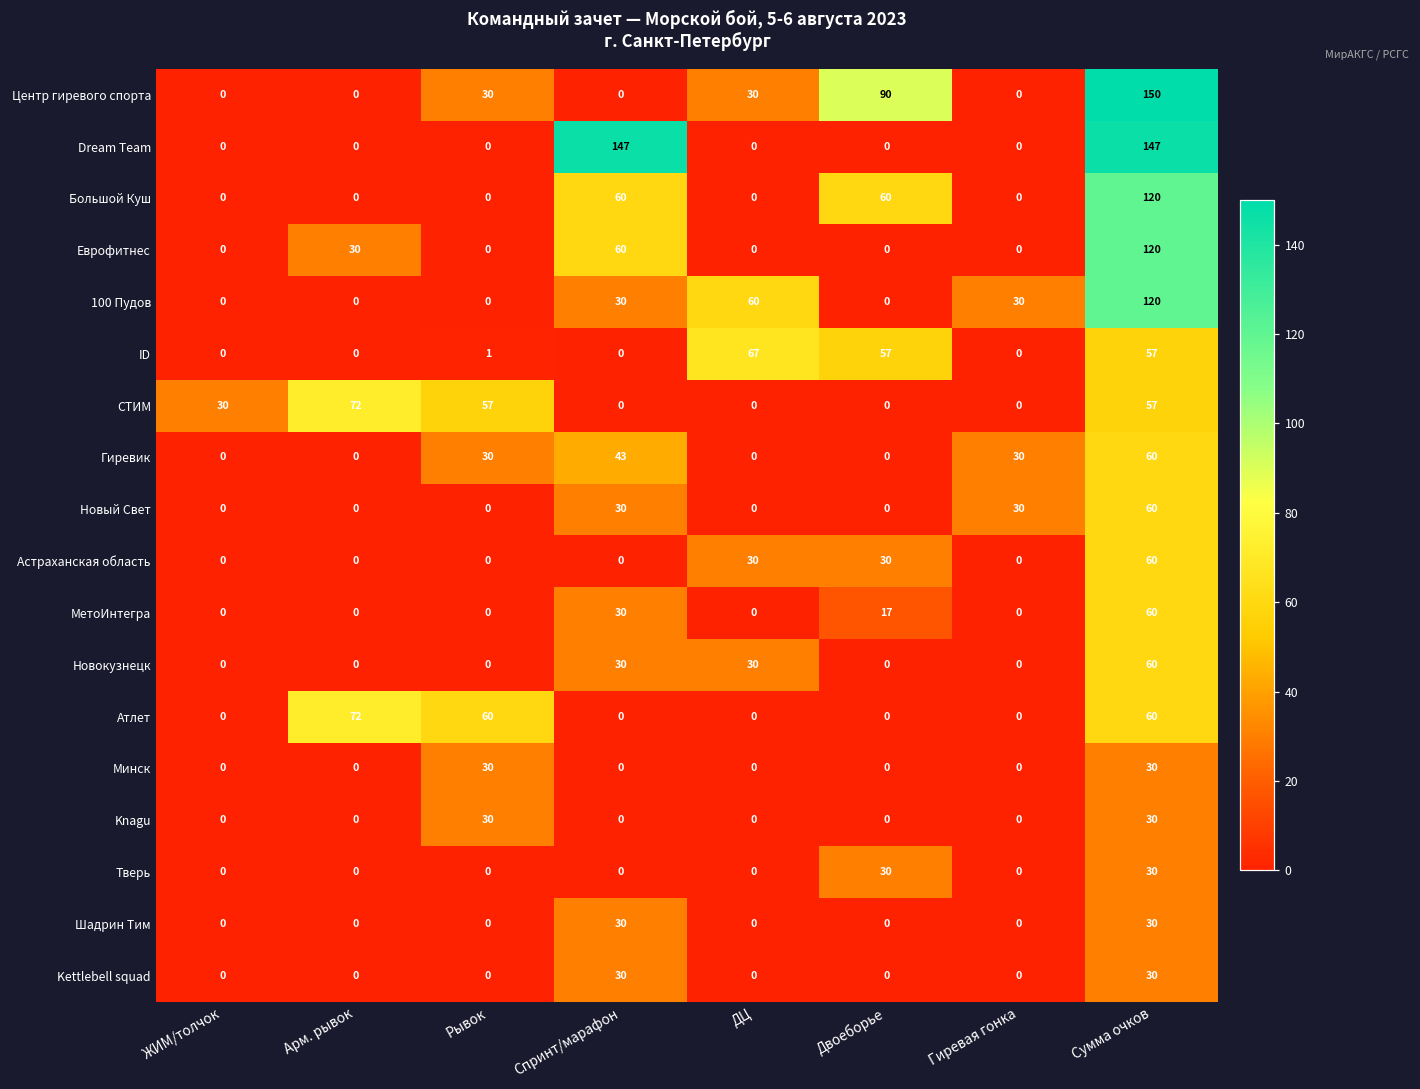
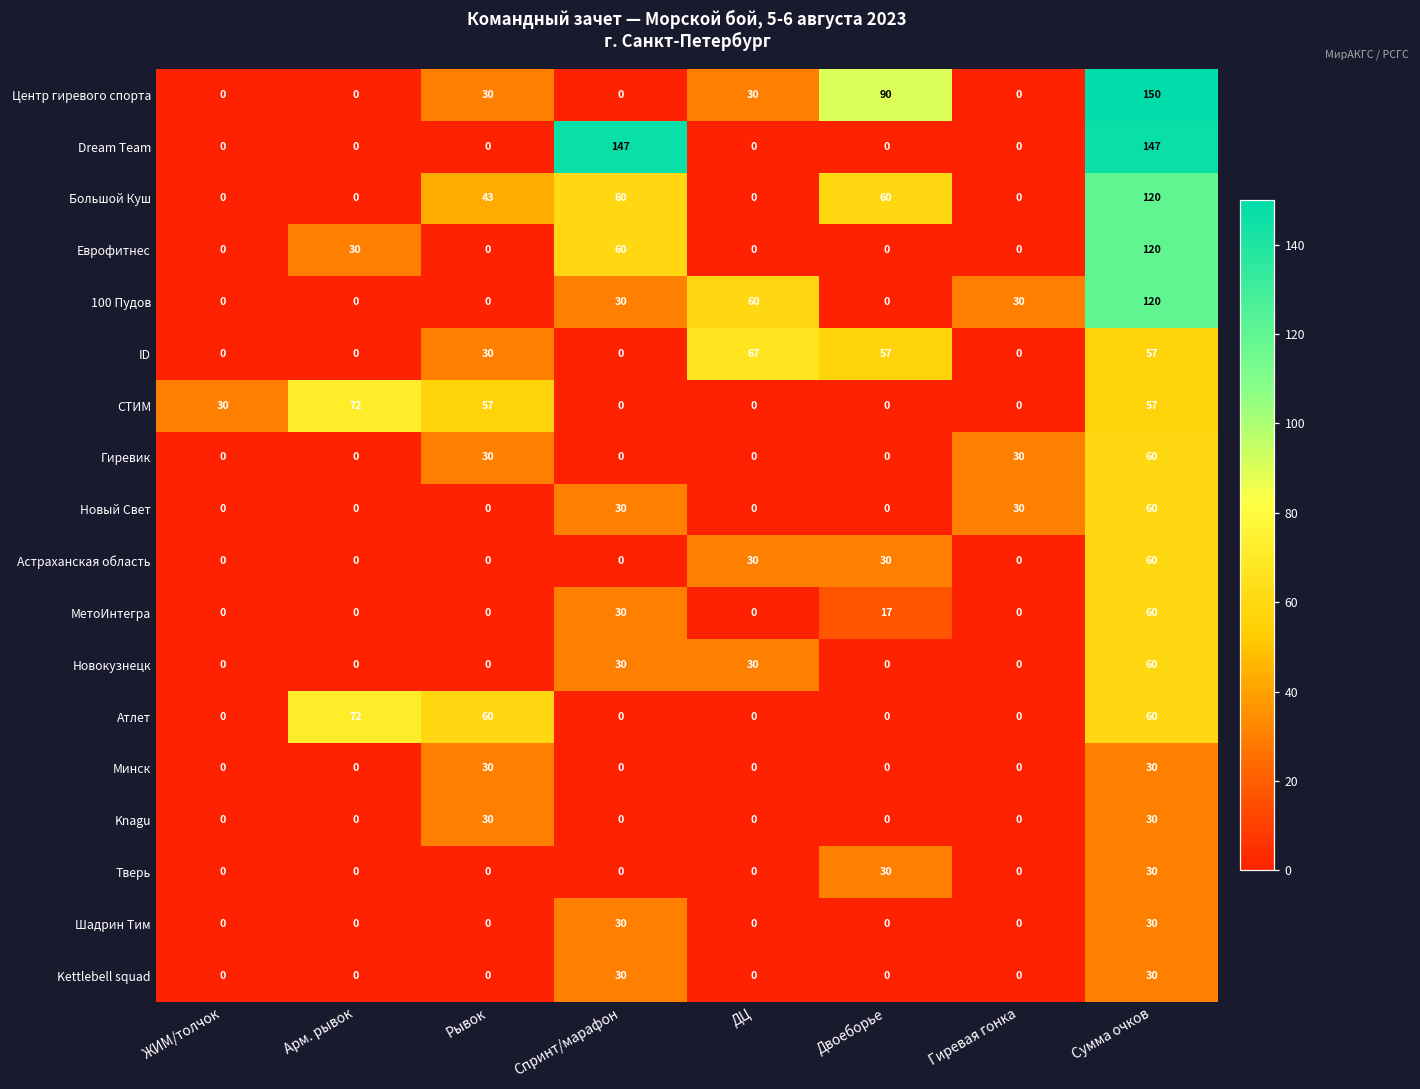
  {
    "Центр гиревого спорта": {
      "ЖИМ/толчок": 0,
      "Арм. рывок": 0,
      "Рывок": 30,
      "Спринт/марафон": 0,
      "ДЦ": 30,
      "Двоеборье": 90,
      "Гиревая гонка": 0,
      "Сумма очков": 150
    },
    "Dream Team": {
      "ЖИМ/толчок": 0,
      "Арм. рывок": 0,
      "Рывок": 0,
      "Спринт/марафон": 147,
      "ДЦ": 0,
      "Двоеборье": 0,
      "Гиревая гонка": 0,
      "Сумма очков": 147
    },
    "Большой Куш": {
      "ЖИМ/толчок": 0,
      "Арм. рывок": 0,
-     "Рывок": 0,
+     "Рывок": 43,
      "Спринт/марафон": 60,
      "ДЦ": 0,
      "Двоеборье": 60,
      "Гиревая гонка": 0,
      "Сумма очков": 120
    },
    "Еврофитнес": {
      "ЖИМ/толчок": 0,
      "Арм. рывок": 30,
      "Рывок": 0,
      "Спринт/марафон": 60,
      "ДЦ": 0,
      "Двоеборье": 0,
      "Гиревая гонка": 0,
      "Сумма очков": 120
    },
    "100 Пудов": {
      "ЖИМ/толчок": 0,
      "Арм. рывок": 0,
      "Рывок": 0,
      "Спринт/марафон": 30,
      "ДЦ": 60,
      "Двоеборье": 0,
      "Гиревая гонка": 30,
      "Сумма очков": 120
    },
    "ID": {
      "ЖИМ/толчок": 0,
      "Арм. рывок": 0,
-     "Рывок": 1,
+     "Рывок": 30,
      "Спринт/марафон": 0,
      "ДЦ": 67,
      "Двоеборье": 57,
      "Гиревая гонка": 0,
      "Сумма очков": 57
    },
    "СТИМ": {
      "ЖИМ/толчок": 30,
      "Арм. рывок": 72,
      "Рывок": 57,
      "Спринт/марафон": 0,
      "ДЦ": 0,
      "Двоеборье": 0,
      "Гиревая гонка": 0,
      "Сумма очков": 57
    },
    "Гиревик": {
      "ЖИМ/толчок": 0,
      "Арм. рывок": 0,
      "Рывок": 30,
-     "Спринт/марафон": 43,
+     "Спринт/марафон": 0,
      "ДЦ": 0,
      "Двоеборье": 0,
      "Гиревая гонка": 30,
      "Сумма очков": 60
    },
    "Новый Свет": {
      "ЖИМ/толчок": 0,
      "Арм. рывок": 0,
      "Рывок": 0,
      "Спринт/марафон": 30,
      "ДЦ": 0,
      "Двоеборье": 0,
      "Гиревая гонка": 30,
      "Сумма очков": 60
    },
    "Астраханская область": {
      "ЖИМ/толчок": 0,
      "Арм. рывок": 0,
      "Рывок": 0,
      "Спринт/марафон": 0,
      "ДЦ": 30,
      "Двоеборье": 30,
      "Гиревая гонка": 0,
      "Сумма очков": 60
    },
    "МетоИнтегра": {
      "ЖИМ/толчок": 0,
      "Арм. рывок": 0,
      "Рывок": 0,
      "Спринт/марафон": 30,
      "ДЦ": 0,
      "Двоеборье": 17,
      "Гиревая гонка": 0,
      "Сумма очков": 60
    },
    "Новокузнецк": {
      "ЖИМ/толчок": 0,
      "Арм. рывок": 0,
      "Рывок": 0,
      "Спринт/марафон": 30,
      "ДЦ": 30,
      "Двоеборье": 0,
      "Гиревая гонка": 0,
      "Сумма очков": 60
    },
    "Атлет": {
      "ЖИМ/толчок": 0,
      "Арм. рывок": 72,
      "Рывок": 60,
      "Спринт/марафон": 0,
      "ДЦ": 0,
      "Двоеборье": 0,
      "Гиревая гонка": 0,
      "Сумма очков": 60
    },
    "Минск": {
      "ЖИМ/толчок": 0,
      "Арм. рывок": 0,
      "Рывок": 30,
      "Спринт/марафон": 0,
      "ДЦ": 0,
      "Двоеборье": 0,
      "Гиревая гонка": 0,
      "Сумма очков": 30
    },
    "Knagu": {
      "ЖИМ/толчок": 0,
      "Арм. рывок": 0,
      "Рывок": 30,
      "Спринт/марафон": 0,
      "ДЦ": 0,
      "Двоеборье": 0,
      "Гиревая гонка": 0,
      "Сумма очков": 30
    },
    "Тверь": {
      "ЖИМ/толчок": 0,
      "Арм. рывок": 0,
      "Рывок": 0,
      "Спринт/марафон": 0,
      "ДЦ": 0,
      "Двоеборье": 30,
      "Гиревая гонка": 0,
      "Сумма очков": 30
    },
    "Шадрин Тим": {
      "ЖИМ/толчок": 0,
      "Арм. рывок": 0,
      "Рывок": 0,
      "Спринт/марафон": 30,
      "ДЦ": 0,
      "Двоеборье": 0,
      "Гиревая гонка": 0,
      "Сумма очков": 30
    },
    "Kettlebell squad": {
      "ЖИМ/толчок": 0,
      "Арм. рывок": 0,
      "Рывок": 0,
      "Спринт/марафон": 30,
      "ДЦ": 0,
      "Двоеборье": 0,
      "Гиревая гонка": 0,
      "Сумма очков": 30
    }
  }
